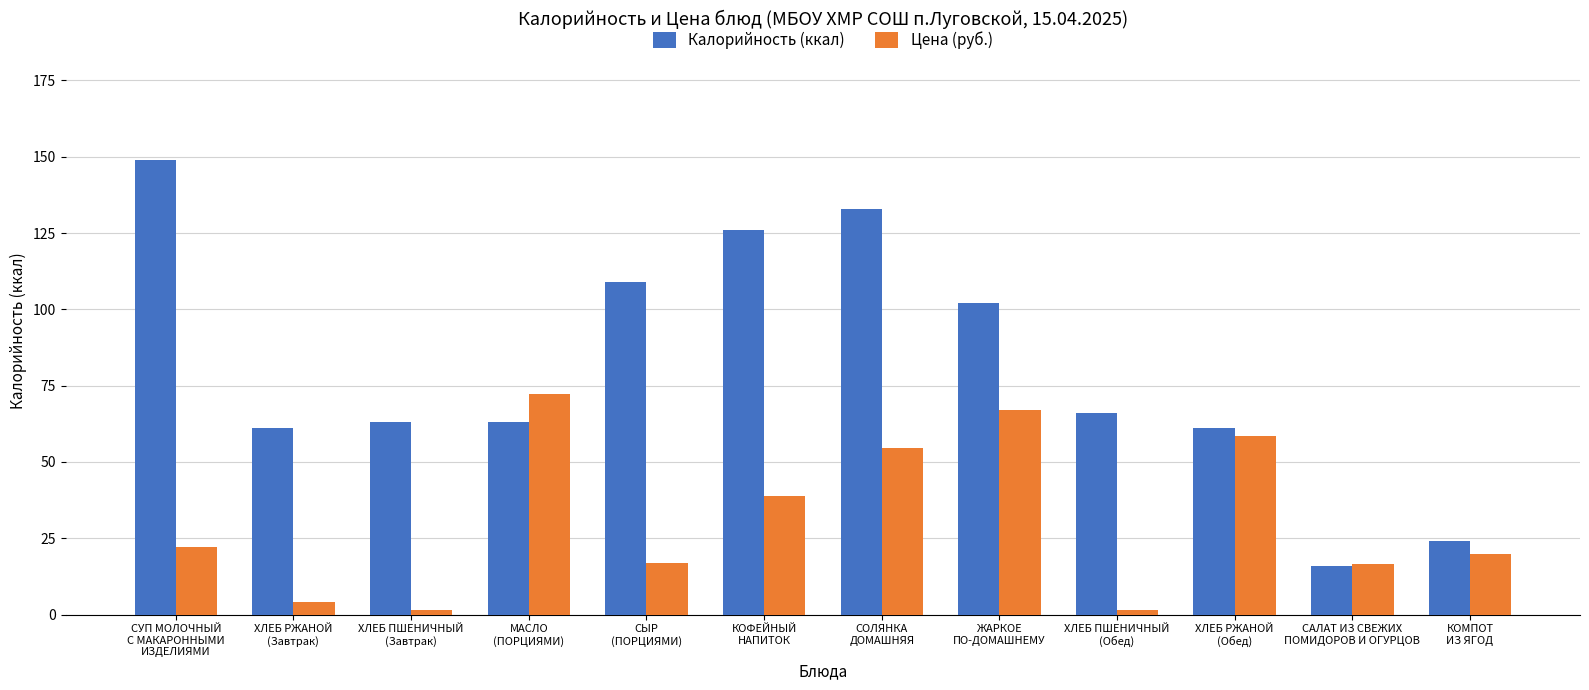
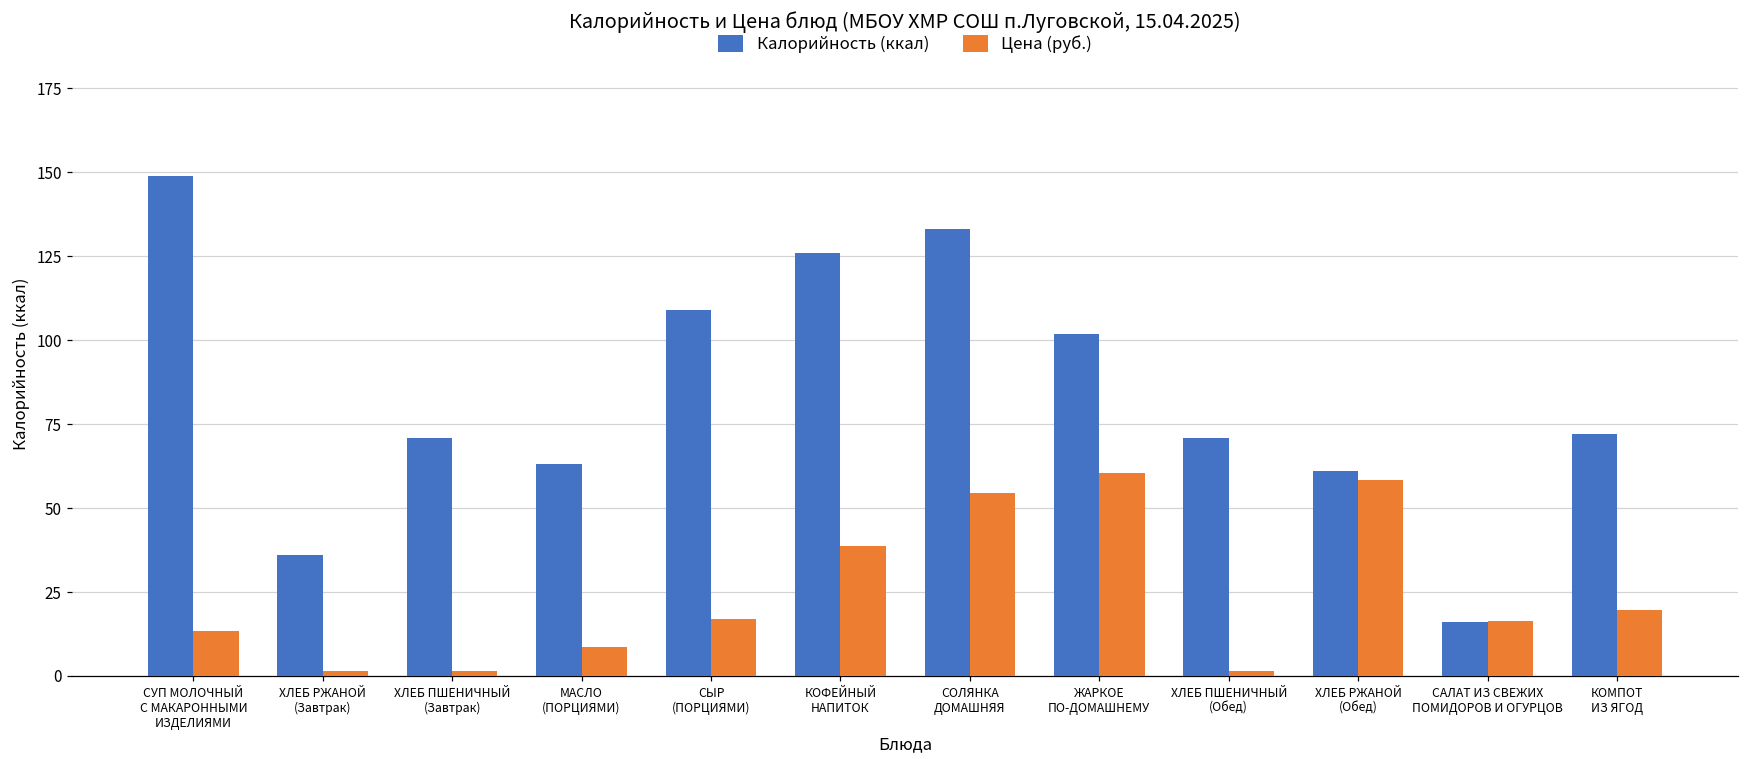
  {
    "Калорийность (ккал)": {
      "СУП МОЛОЧНЫЙ С МАКАРОННЫМИ ИЗДЕЛИЯМИ": 149,
-     "ХЛЕБ РЖАНОЙ (Завтрак)": 61,
-     "ХЛЕБ ПШЕНИЧНЫЙ (Завтрак)": 63,
+     "ХЛЕБ РЖАНОЙ (Завтрак)": 36,
+     "ХЛЕБ ПШЕНИЧНЫЙ (Завтрак)": 71,
      "МАСЛО (ПОРЦИЯМИ)": 63,
      "СЫР (ПОРЦИЯМИ)": 109,
      "КОФЕЙНЫЙ НАПИТОК": 126,
      "СОЛЯНКА ДОМАШНЯЯ": 133,
      "ЖАРКОЕ ПО-ДОМАШНЕМУ": 102,
-     "ХЛЕБ ПШЕНИЧНЫЙ (Обед)": 66,
+     "ХЛЕБ ПШЕНИЧНЫЙ (Обед)": 71,
      "ХЛЕБ РЖАНОЙ (Обед)": 61,
      "САЛАТ ИЗ СВЕЖИХ ПОМИДОРОВ И ОГУРЦОВ": 16,
-     "КОМПОТ ИЗ ЯГОД": 24
+     "КОМПОТ ИЗ ЯГОД": 72
    },
    "Цена (руб.)": {
-     "СУП МОЛОЧНЫЙ С МАКАРОННЫМИ ИЗДЕЛИЯМИ": 22,
-     "ХЛЕБ РЖАНОЙ (Завтрак)": 4,
+     "СУП МОЛОЧНЫЙ С МАКАРОННЫМИ ИЗДЕЛИЯМИ": 13,
+     "ХЛЕБ РЖАНОЙ (Завтрак)": 2,
      "ХЛЕБ ПШЕНИЧНЫЙ (Завтрак)": 1,
-     "МАСЛО (ПОРЦИЯМИ)": 72,
+     "МАСЛО (ПОРЦИЯМИ)": 9,
      "СЫР (ПОРЦИЯМИ)": 17,
      "КОФЕЙНЫЙ НАПИТОК": 39,
      "СОЛЯНКА ДОМАШНЯЯ": 55,
-     "ЖАРКОЕ ПО-ДОМАШНЕМУ": 67,
+     "ЖАРКОЕ ПО-ДОМАШНЕМУ": 61,
      "ХЛЕБ ПШЕНИЧНЫЙ (Обед)": 1,
      "ХЛЕБ РЖАНОЙ (Обед)": 59,
      "САЛАТ ИЗ СВЕЖИХ ПОМИДОРОВ И ОГУРЦОВ": 16,
      "КОМПОТ ИЗ ЯГОД": 20
    }
  }
